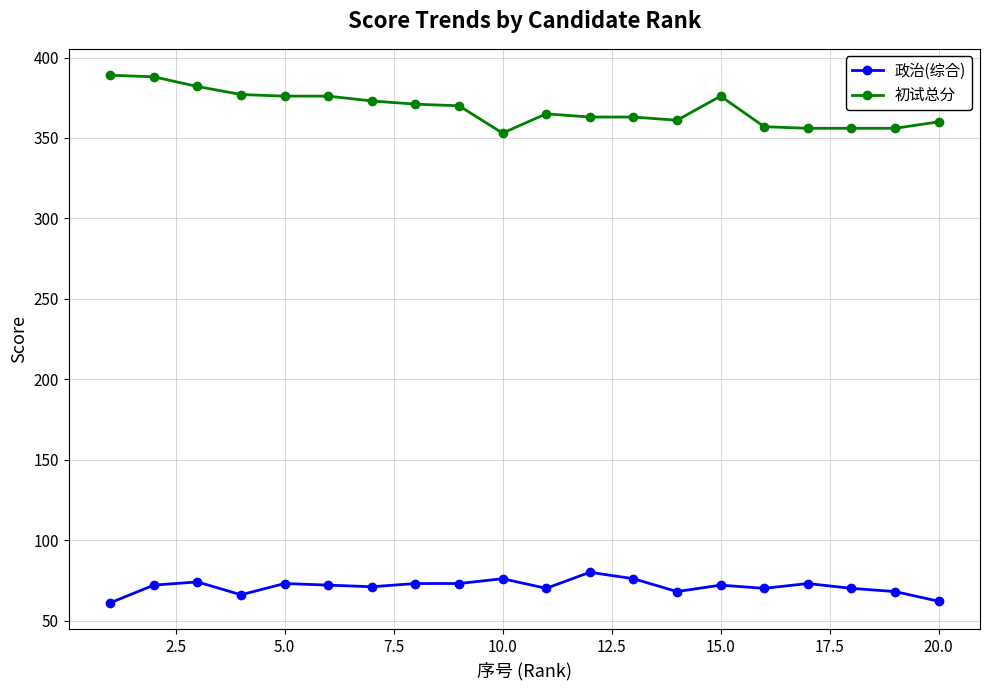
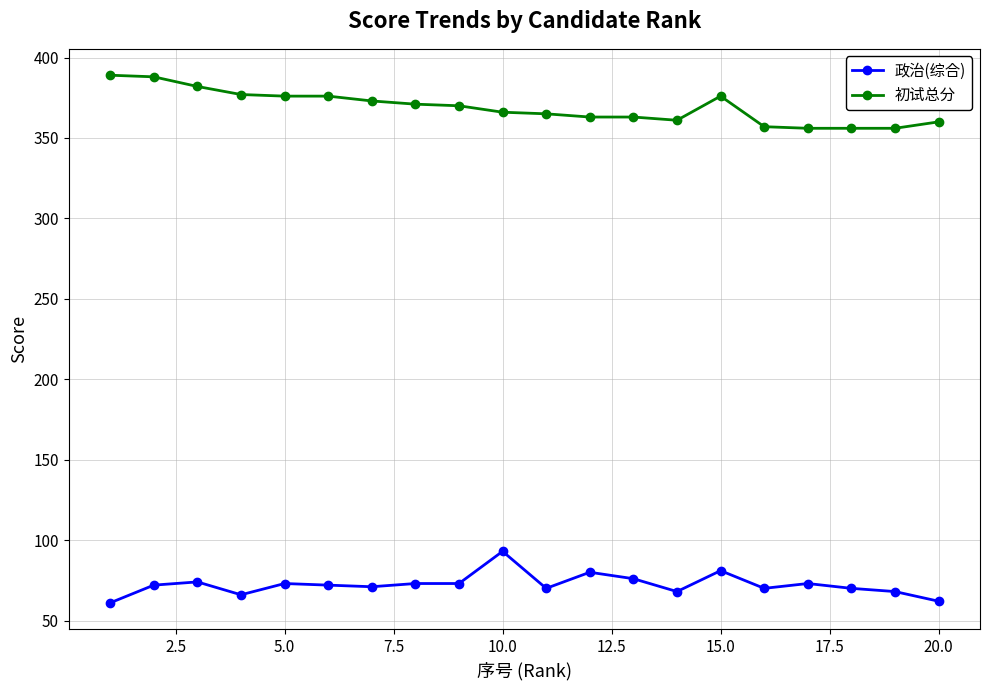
  {
    "政治(综合)": {
      "5.0": 73,
-     "10.0": 76,
-     "15.0": 72,
+     "10.0": 93,
+     "15.0": 81,
      "20.0": 62
    },
    "初试总分": {
      "5.0": 376,
-     "10.0": 353,
+     "10.0": 366,
      "15.0": 376,
      "20.0": 360
    }
  }
